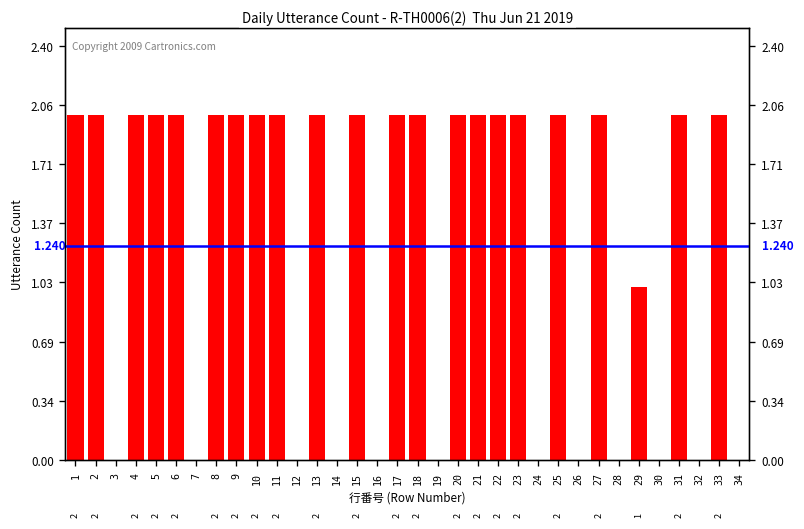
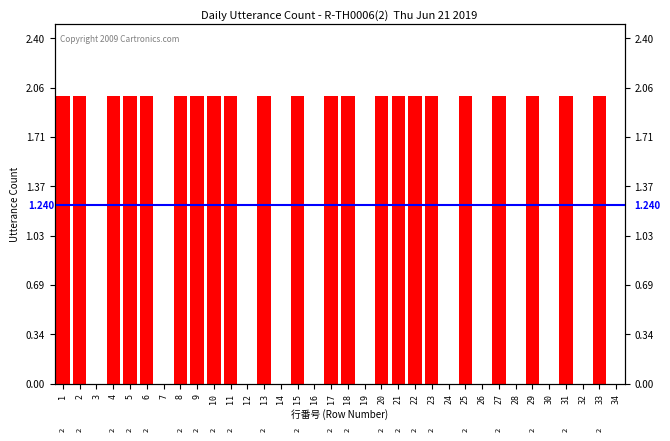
  {
-   "29": 1
+   "29": 2
  }
